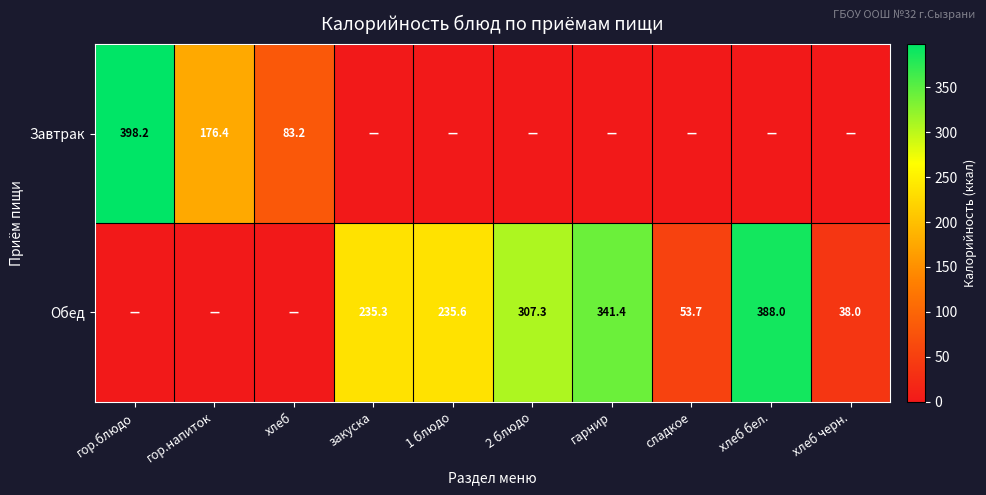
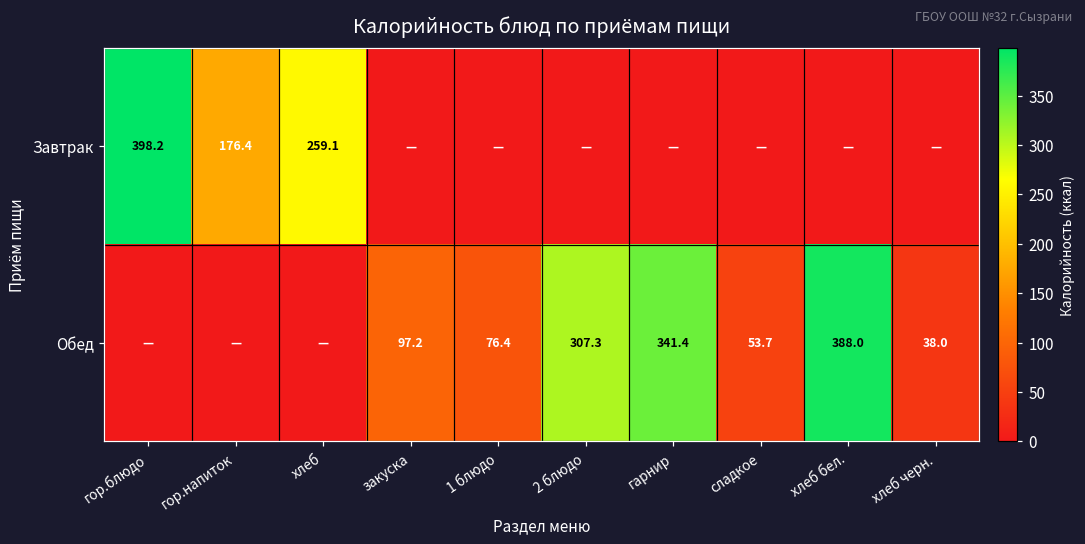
  {
    "Завтрак": {
      "гор.блюдо": 398.2,
      "гор.напиток": 176.4,
-     "хлеб": 83.2
+     "хлеб": 259.1
    },
    "Обед": {
-     "закуска": 235.3,
-     "1 блюдо": 235.6,
+     "закуска": 97.2,
+     "1 блюдо": 76.4,
      "2 блюдо": 307.3,
      "гарнир": 341.4,
      "сладкое": 53.7,
      "хлеб бел.": 388.0,
      "хлеб черн.": 38.0
    }
  }
